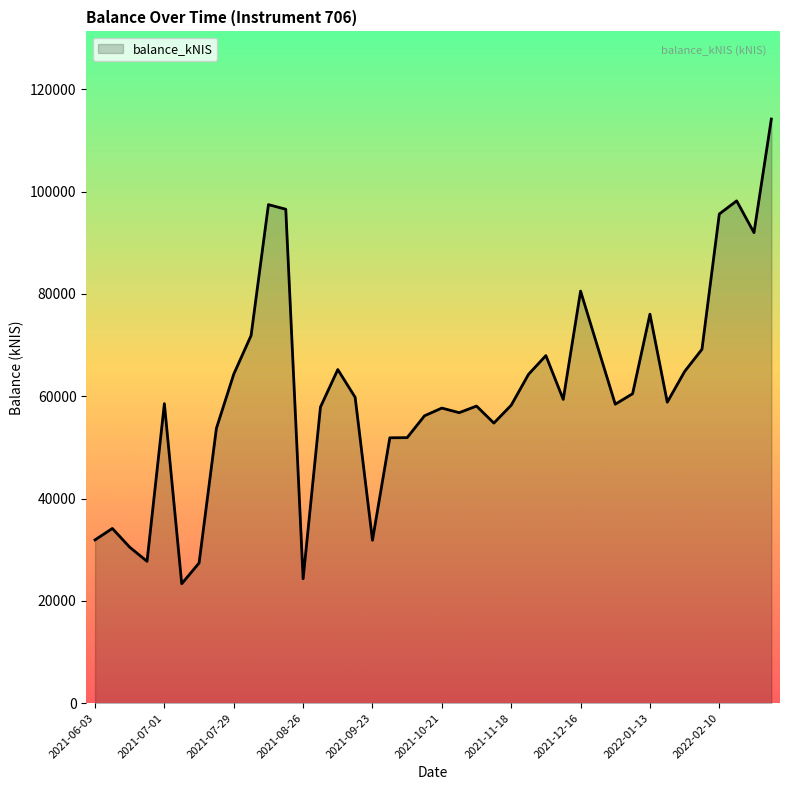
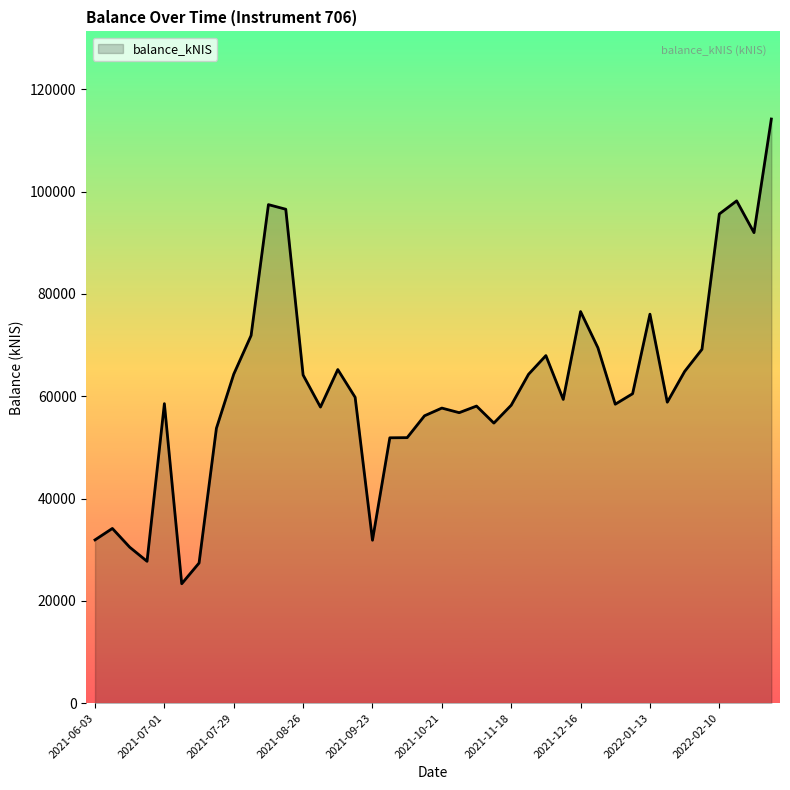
  {
    "2021-06-03": 32000,
    "2021-07-01": 59000,
    "2021-07-29": 64000,
-   "2021-08-26": 24000,
+   "2021-08-26": 64000,
    "2021-09-23": 32000,
    "2021-10-21": 58000,
    "2021-11-18": 58000,
-   "2021-12-16": 81000,
+   "2021-12-16": 77000,
    "2022-01-13": 76000,
    "2022-02-10": 96000
  }
